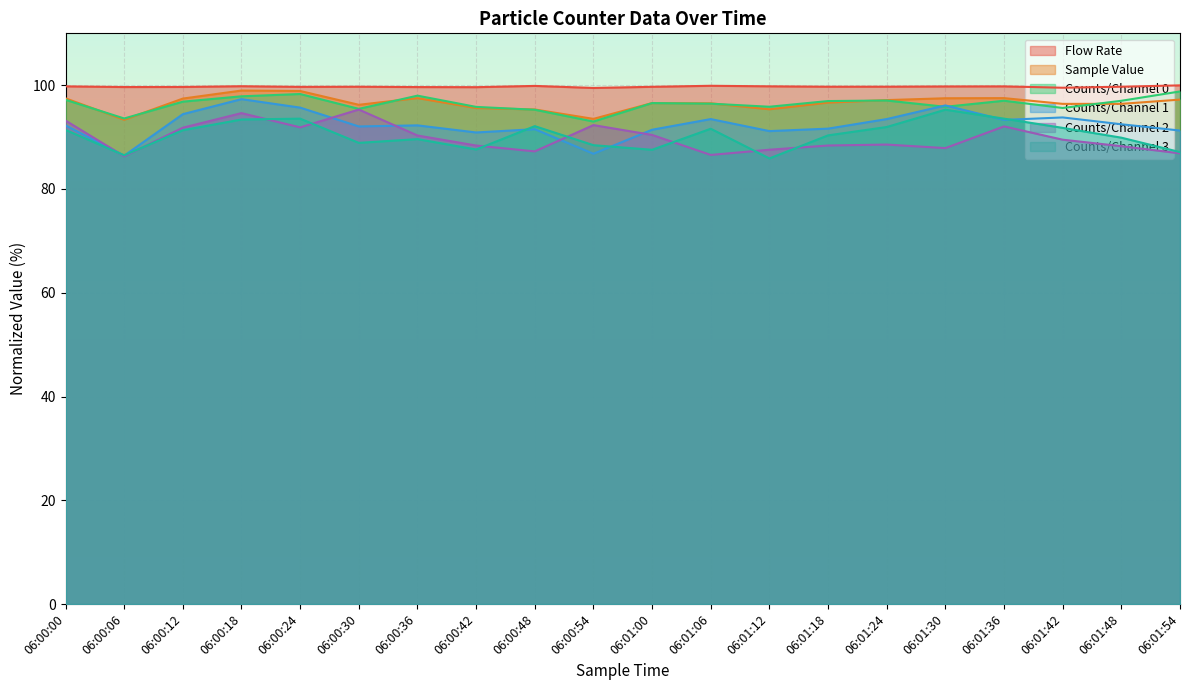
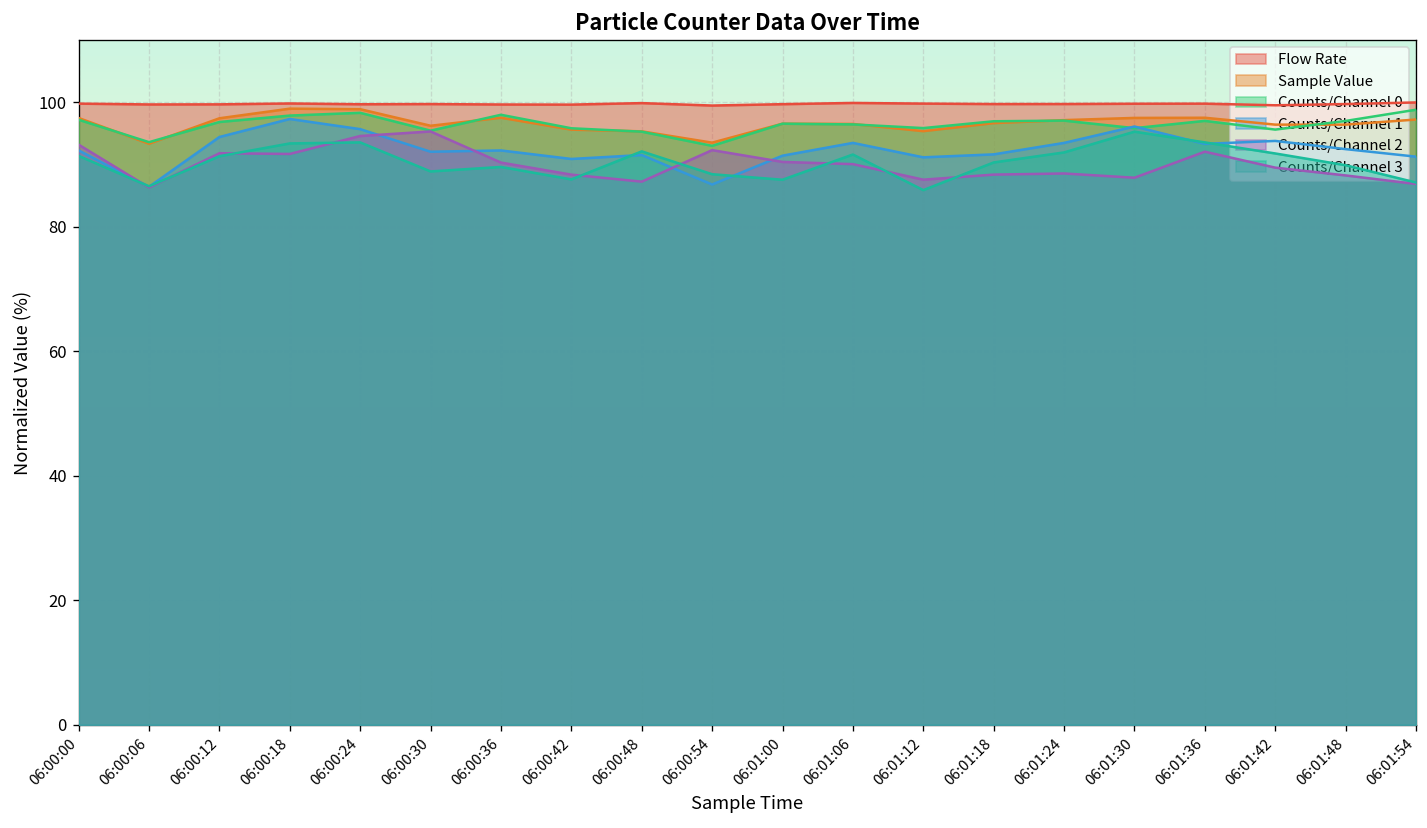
  {
    "Counts/Channel 2": {
      "06:00:00": 93,
-     "06:00:18": 95,
-     "06:00:24": 92,
+     "06:00:18": 92,
+     "06:00:24": 95,
      "06:00:36": 90,
      "06:00:42": 88,
      "06:00:48": 87,
      "06:00:54": 92,
      "06:01:00": 90,
-     "06:01:06": 87,
+     "06:01:06": 90,
      "06:01:12": 88,
      "06:01:18": 88,
      "06:01:24": 89,
      "06:01:30": 88,
      "06:01:36": 92
    }
  }
